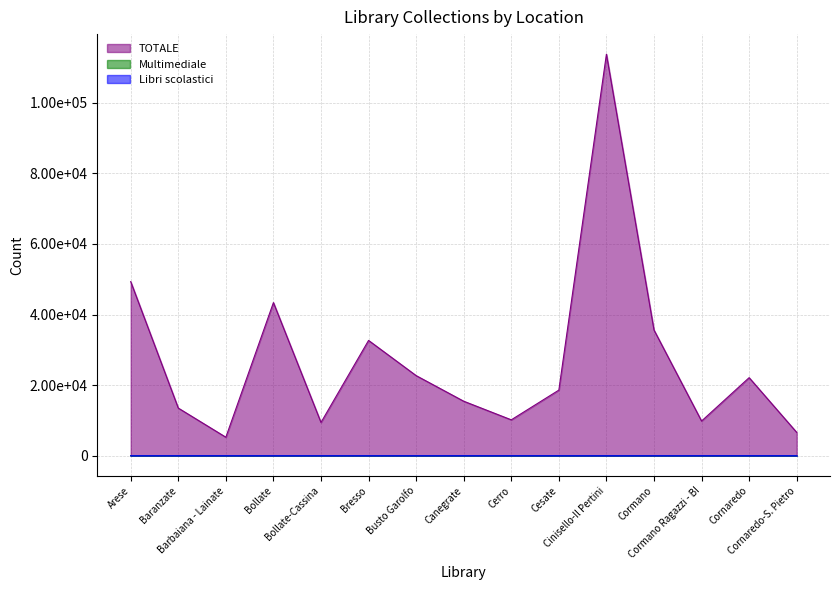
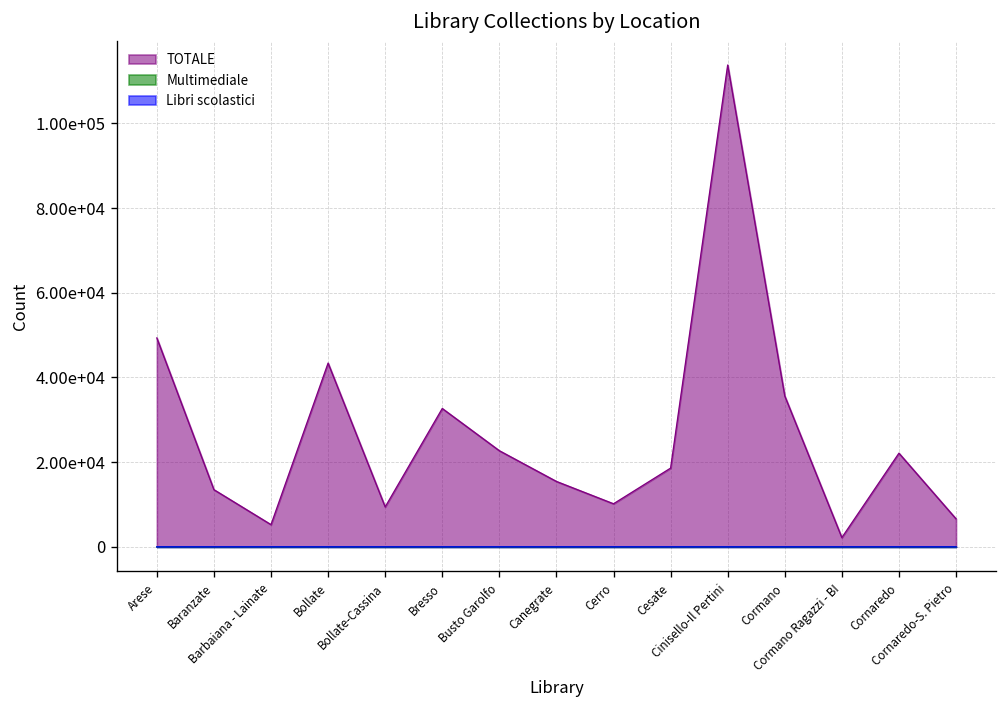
  {
    "TOTALE": {
      "Arese": 49000,
      "Baranzate": 13000,
      "Barbaiana - Lainate": 5000,
      "Bollate": 43000,
      "Bollate-Cassina": 9000,
      "Bresso": 33000,
      "Busto Garolfo": 23000,
      "Canegrate": 15000,
      "Cerro": 10000,
      "Cesate": 19000,
      "Cinisello-Il Pertini": 114000,
      "Cormano": 36000,
-     "Cormano Ragazzi - BI": 10000,
+     "Cormano Ragazzi - BI": 2000,
      "Cornaredo": 22000,
      "Cornaredo-S. Pietro": 7000
    },
    "Libri scolastici": {
      "Arese": 0,
      "Baranzate": 0,
      "Barbaiana - Lainate": 0,
      "Bollate": 0,
      "Bollate-Cassina": 0,
      "Bresso": 0,
      "Busto Garolfo": 0,
      "Canegrate": 0,
      "Cerro": 0,
      "Cesate": 0,
      "Cinisello-Il Pertini": 0,
      "Cormano": 0,
      "Cormano Ragazzi - BI": 0,
      "Cornaredo": 0,
      "Cornaredo-S. Pietro": 0
    }
  }
